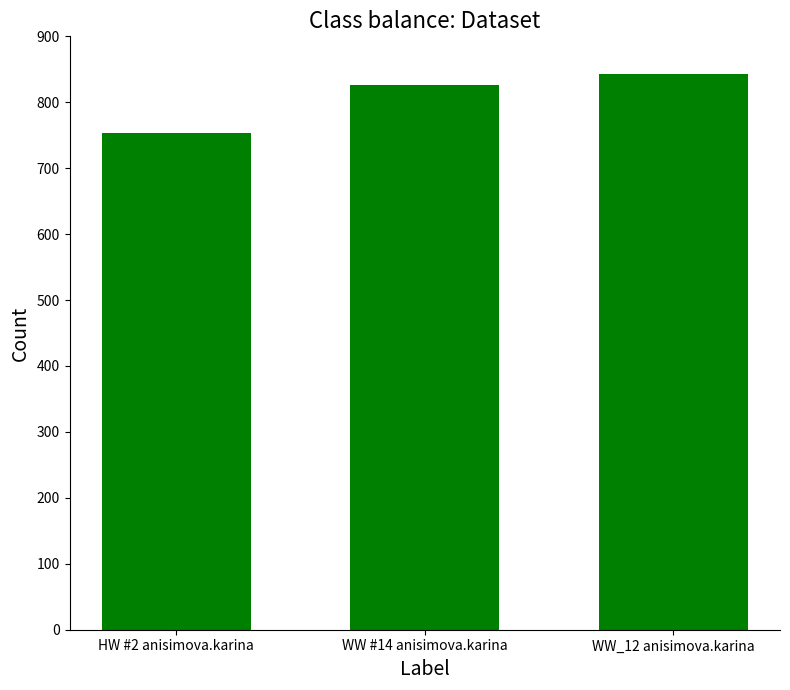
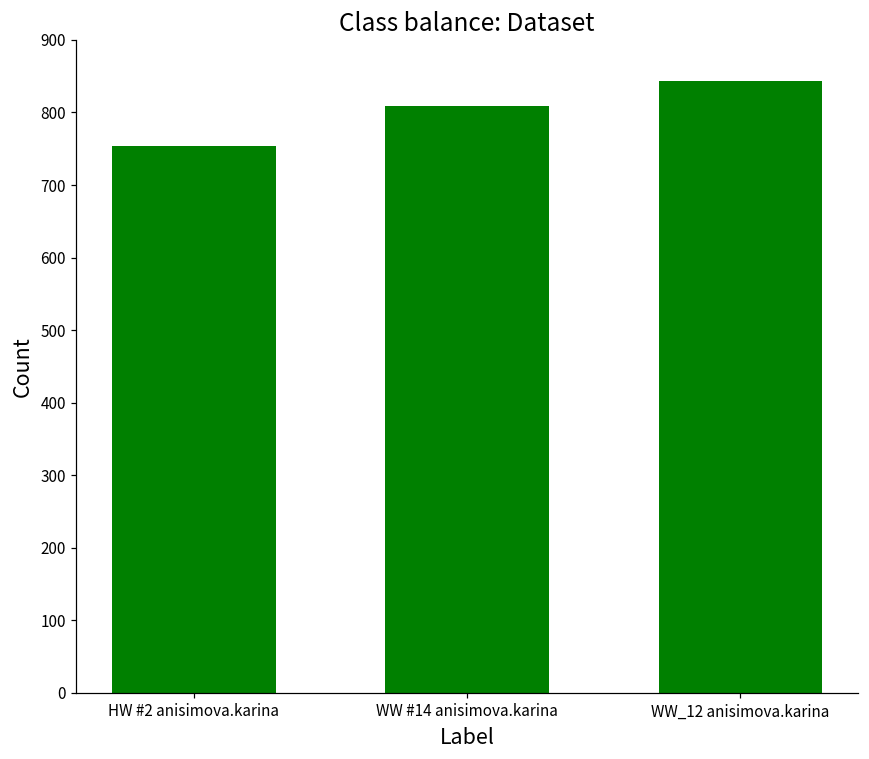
  {
    "HW #2 anisimova.karina": 750,
-   "WW #14 anisimova.karina": 830,
+   "WW #14 anisimova.karina": 810,
    "WW_12 anisimova.karina": 840
  }
